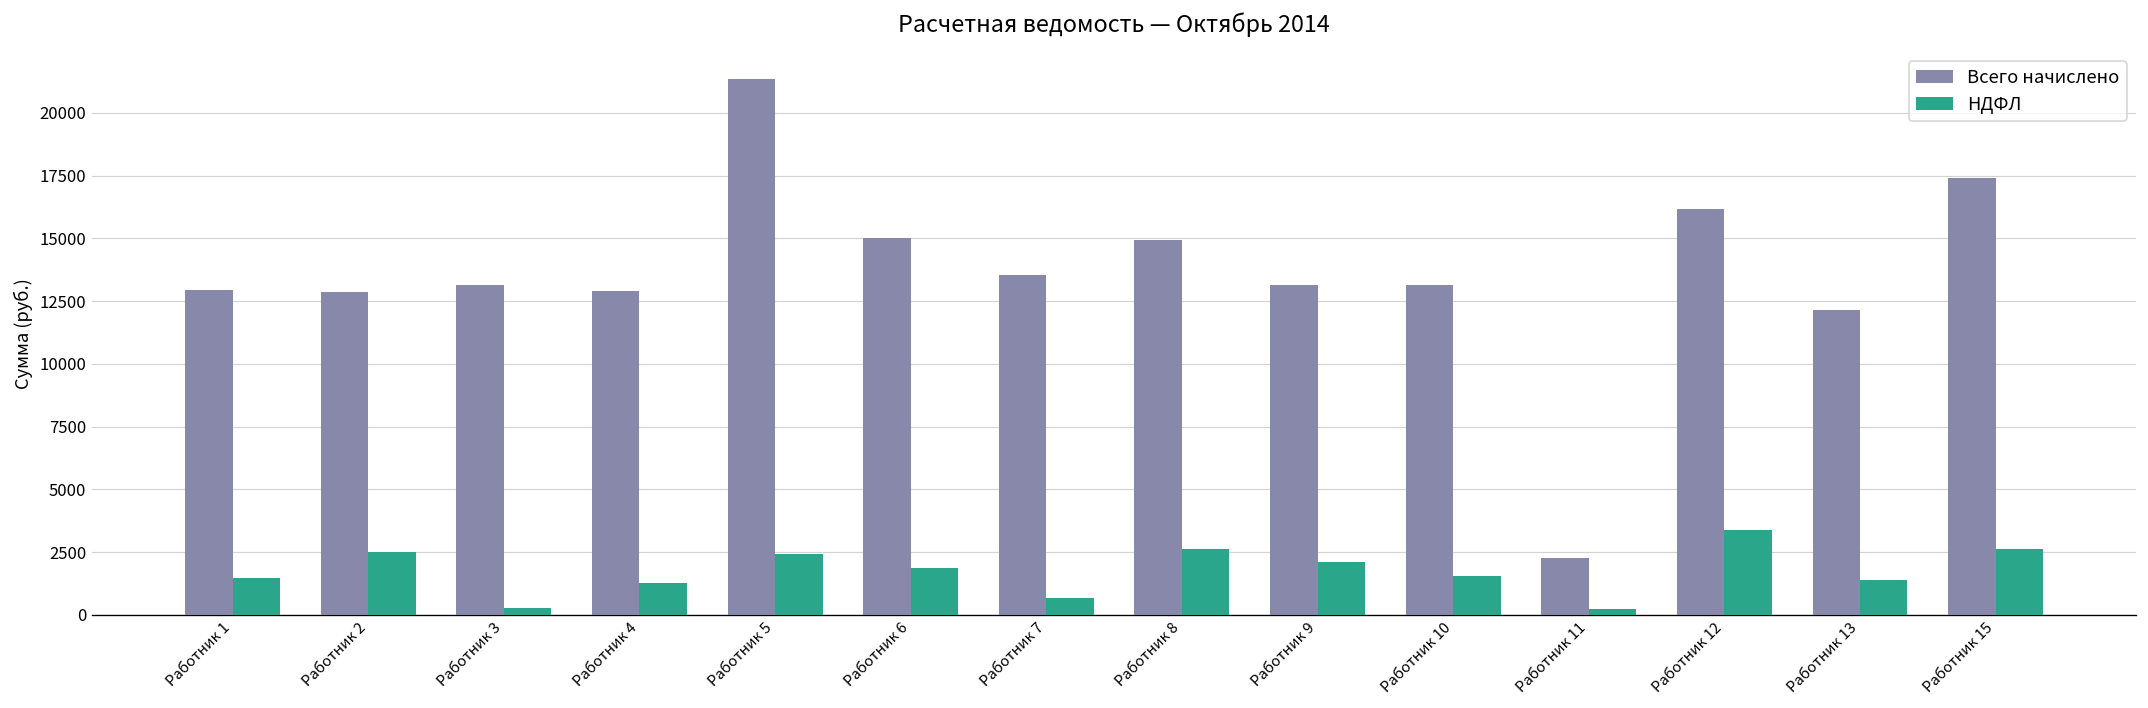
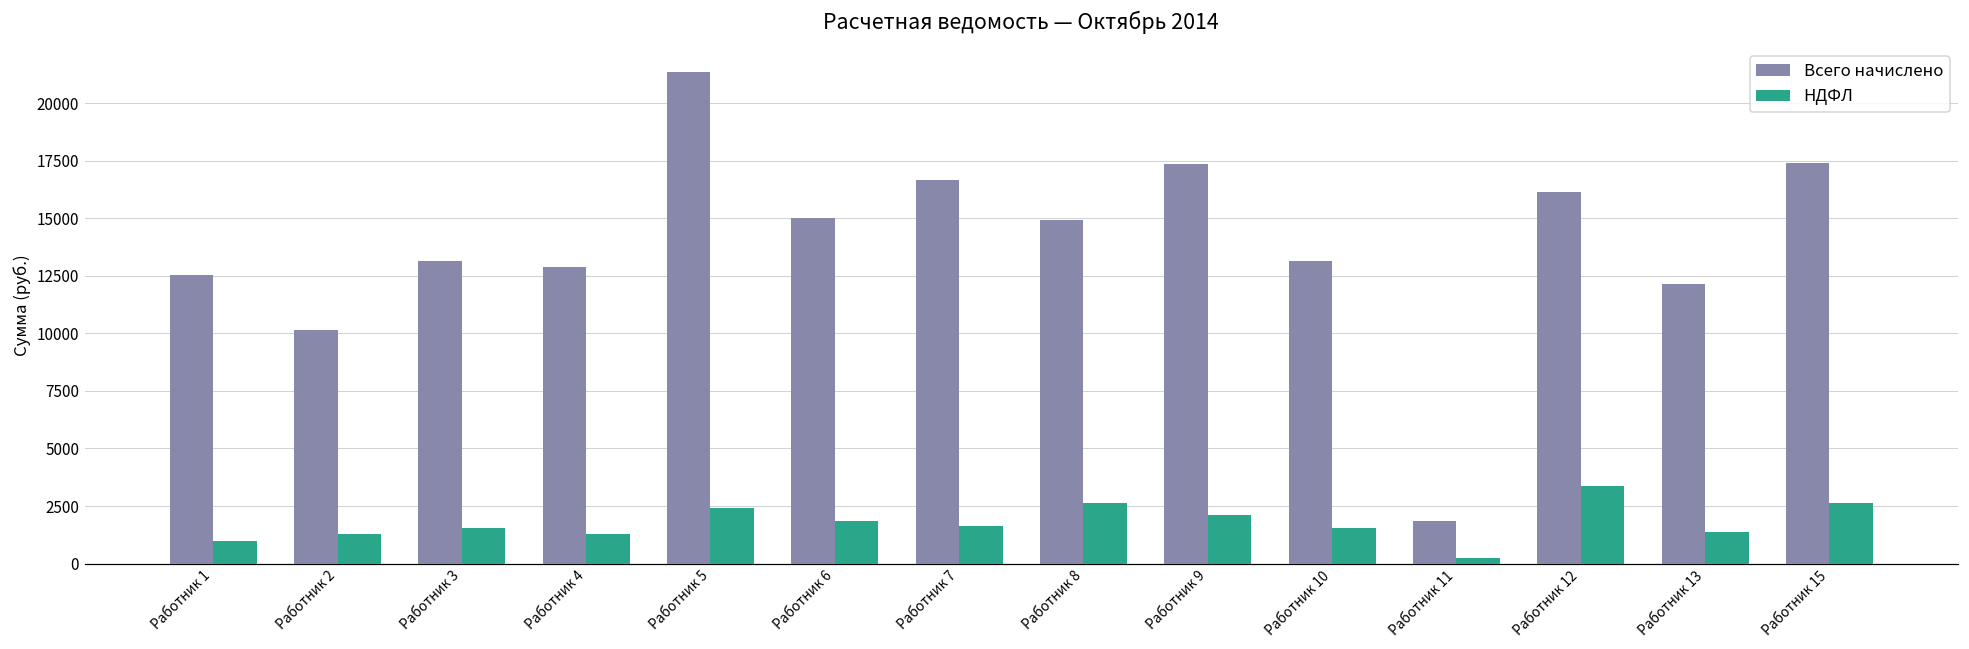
  {
    "Всего начислено": {
-     "Работник 1": 13000,
-     "Работник 2": 12800,
+     "Работник 1": 12600,
+     "Работник 2": 10200,
      "Работник 3": 13100,
      "Работник 4": 12900,
      "Работник 5": 21400,
      "Работник 6": 15000,
-     "Работник 7": 13600,
+     "Работник 7": 16700,
      "Работник 8": 14900,
-     "Работник 9": 13100,
+     "Работник 9": 17400,
      "Работник 10": 13100,
-     "Работник 11": 2300,
+     "Работник 11": 1900,
      "Работник 12": 16200,
      "Работник 13": 12100,
      "Работник 15": 17400
    },
    "НДФЛ": {
-     "Работник 1": 1500,
-     "Работник 2": 2500,
-     "Работник 3": 300,
+     "Работник 1": 1000,
+     "Работник 2": 1300,
+     "Работник 3": 1500,
      "Работник 4": 1300,
      "Работник 5": 2400,
      "Работник 6": 1900,
-     "Работник 7": 700,
+     "Работник 7": 1600,
      "Работник 8": 2600,
      "Работник 9": 2100,
      "Работник 10": 1500,
      "Работник 11": 200,
      "Работник 12": 3400,
      "Работник 13": 1400,
      "Работник 15": 2600
    }
  }
